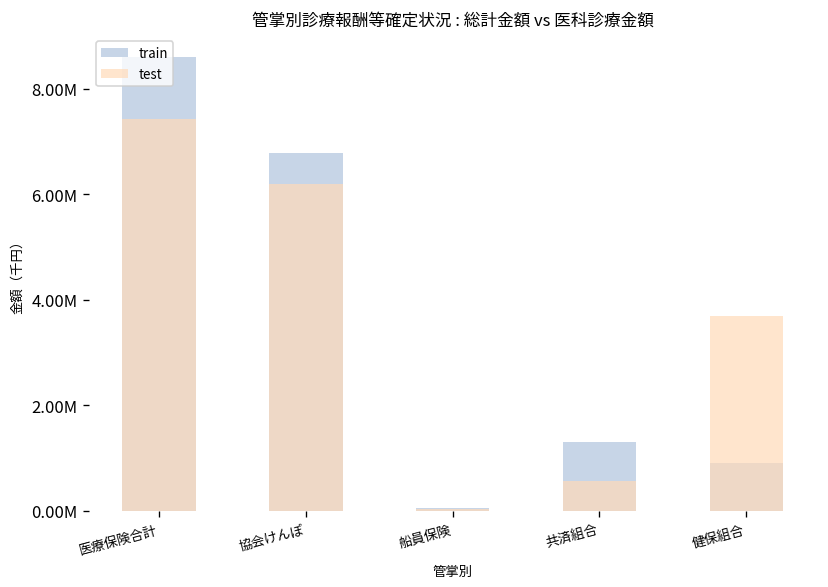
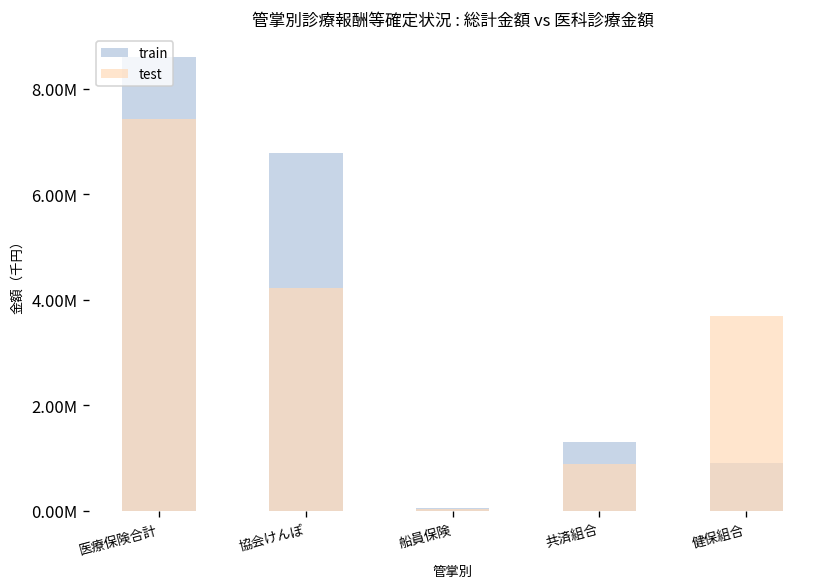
  {
    "train": {
      "協会けんぽ": 6800000,
      "共済組合": 1300000
    },
    "test": {
-     "協会けんぽ": 6200000,
-     "共済組合": 600000,
+     "協会けんぽ": 4200000,
+     "共済組合": 900000,
      "健保組合": 3700000
    }
  }
